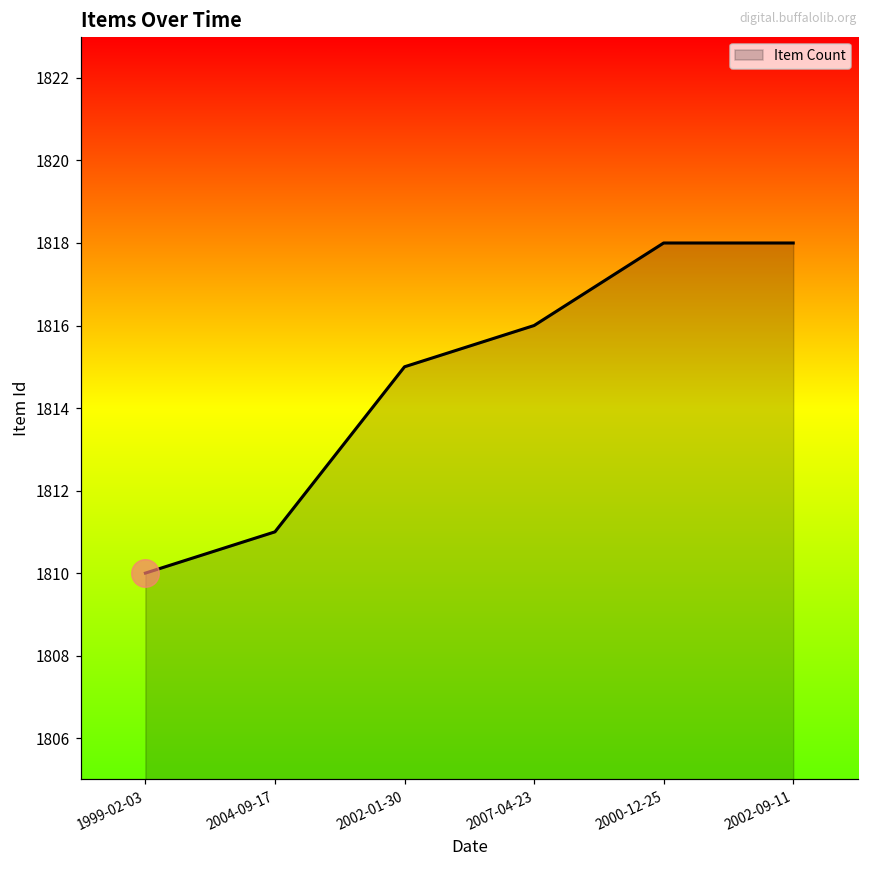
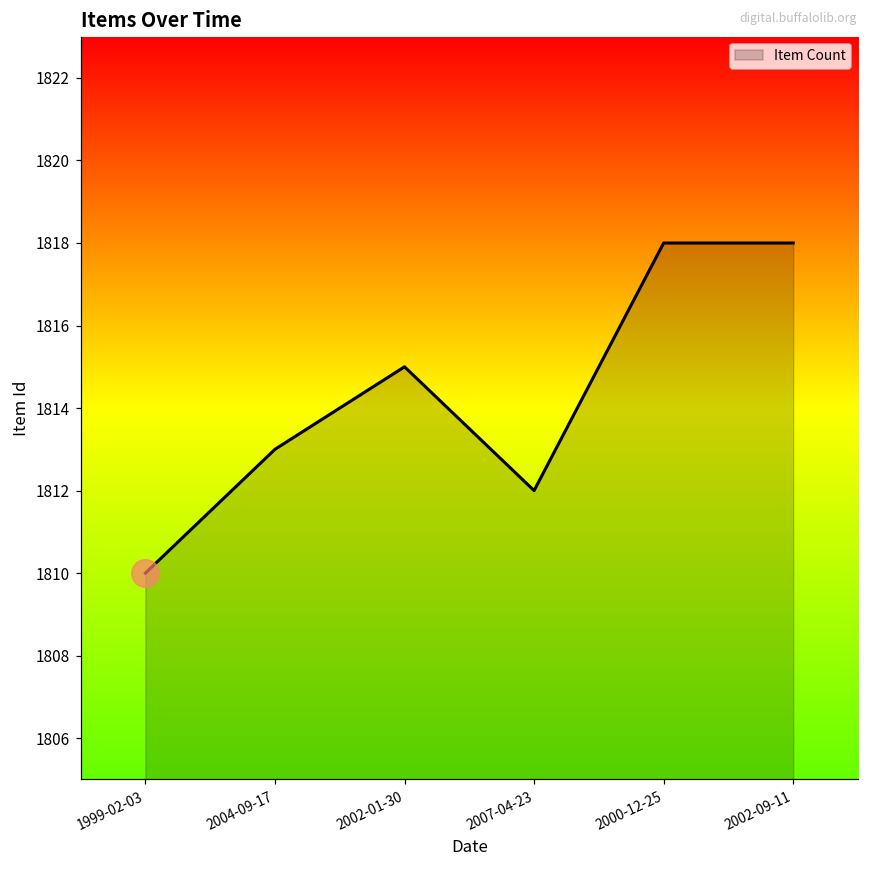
  {
    "Item Count": {
-     "2004-09-17": 1811,
+     "2004-09-17": 1813,
      "2002-01-30": 1815,
-     "2007-04-23": 1816,
+     "2007-04-23": 1812,
      "2000-12-25": 1818,
      "2002-09-11": 1818
    }
  }
